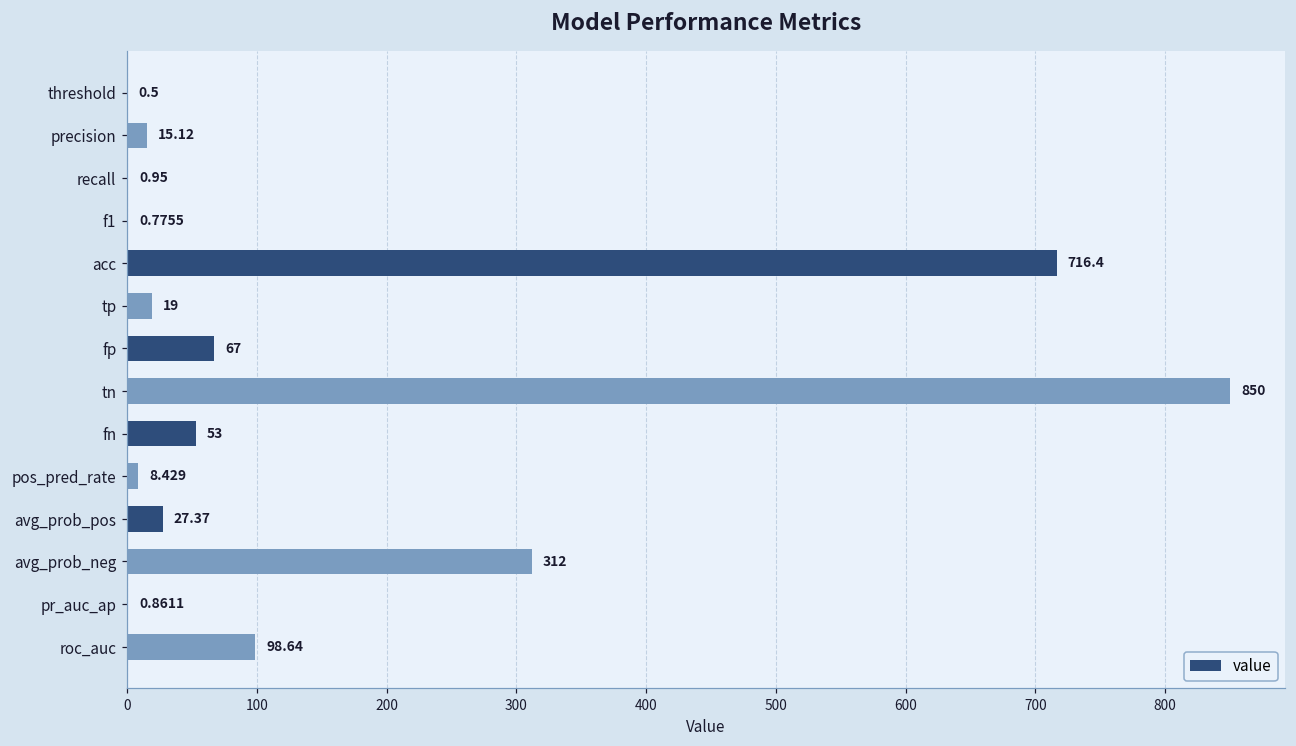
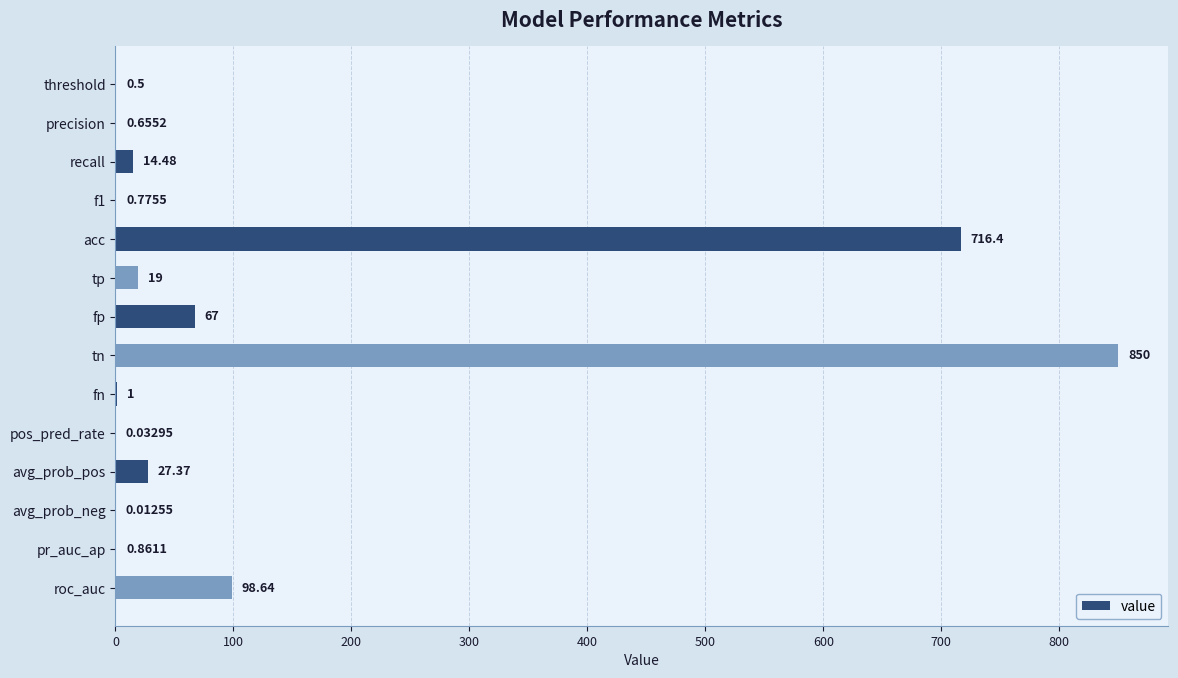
  {
    "threshold": 0.5,
-   "precision": 15.12,
-   "recall": 0.95,
+   "precision": 0.6552,
+   "recall": 14.48,
    "f1": 0.7755,
    "acc": 716.4,
    "tp": 19,
    "fp": 67,
    "tn": 850,
-   "fn": 53,
-   "pos_pred_rate": 8.429,
+   "fn": 1,
+   "pos_pred_rate": 0.03295,
    "avg_prob_pos": 27.37,
-   "avg_prob_neg": 312,
+   "avg_prob_neg": 0.01255,
    "pr_auc_ap": 0.8611,
    "roc_auc": 98.64
  }
